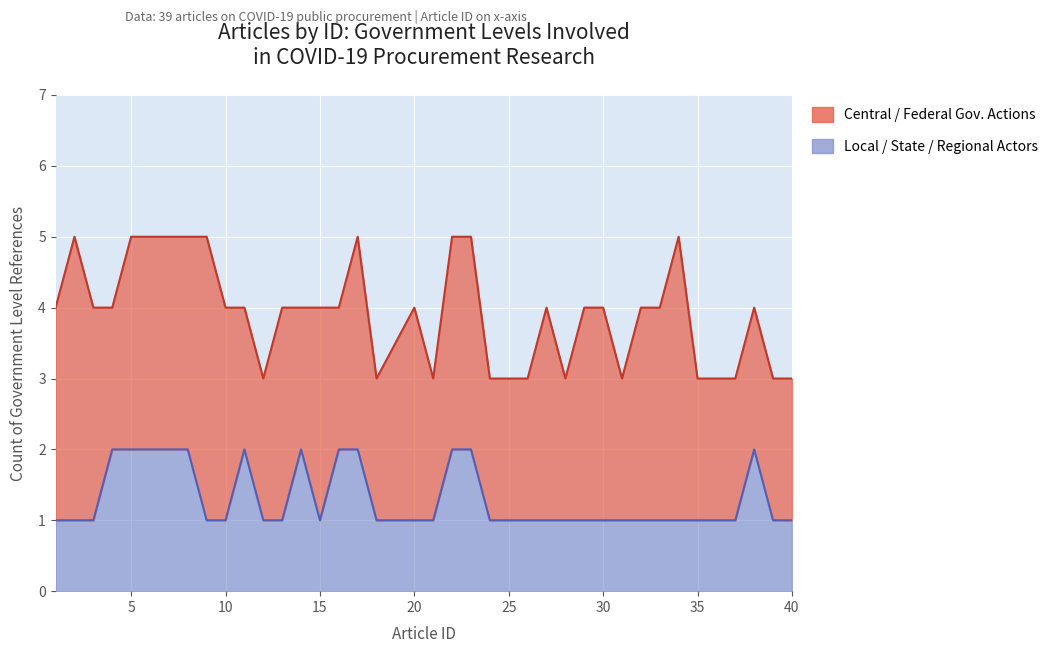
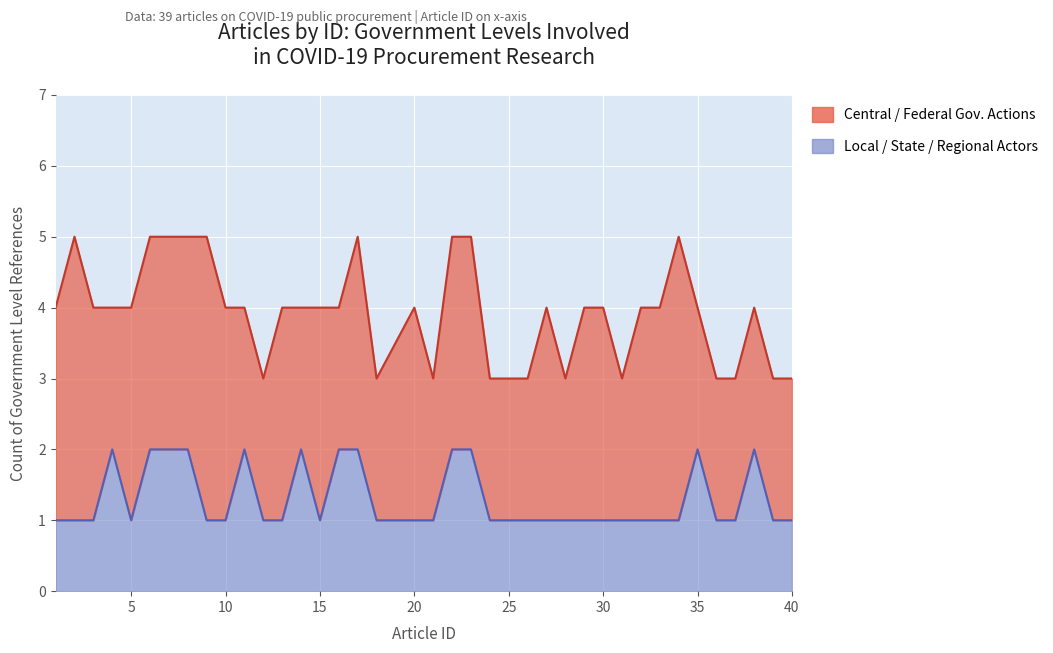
  {
    "Local / State / Regional Actors": {
-     "5": 2,
+     "5": 1,
      "10": 1,
      "15": 1,
      "20": 1,
      "25": 1,
      "30": 1,
-     "35": 1,
+     "35": 2,
      "40": 1
    }
  }
